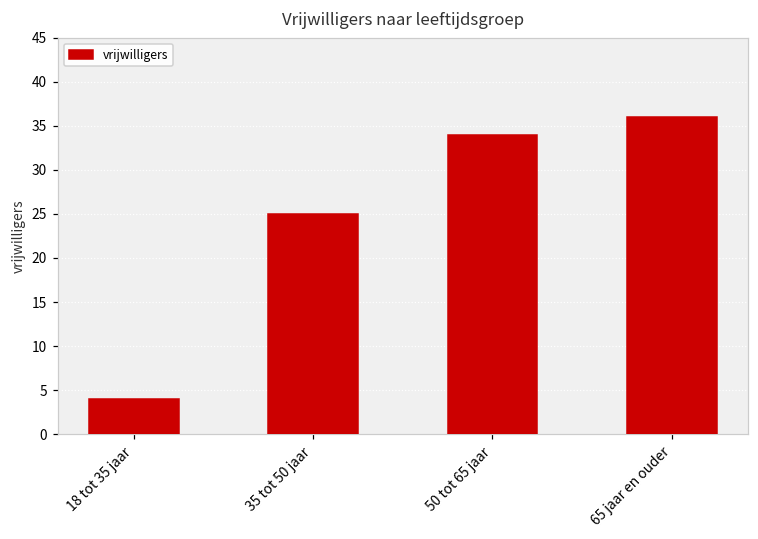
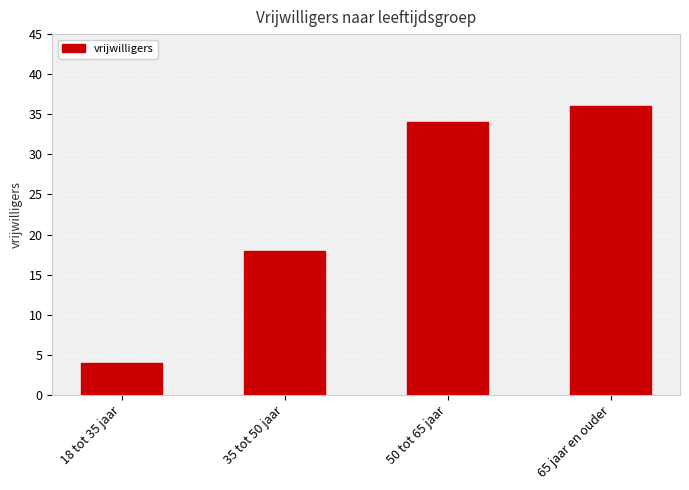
  {
    "18 tot 35 jaar": 4,
-   "35 tot 50 jaar": 25,
+   "35 tot 50 jaar": 18,
    "50 tot 65 jaar": 34,
    "65 jaar en ouder": 36
  }
